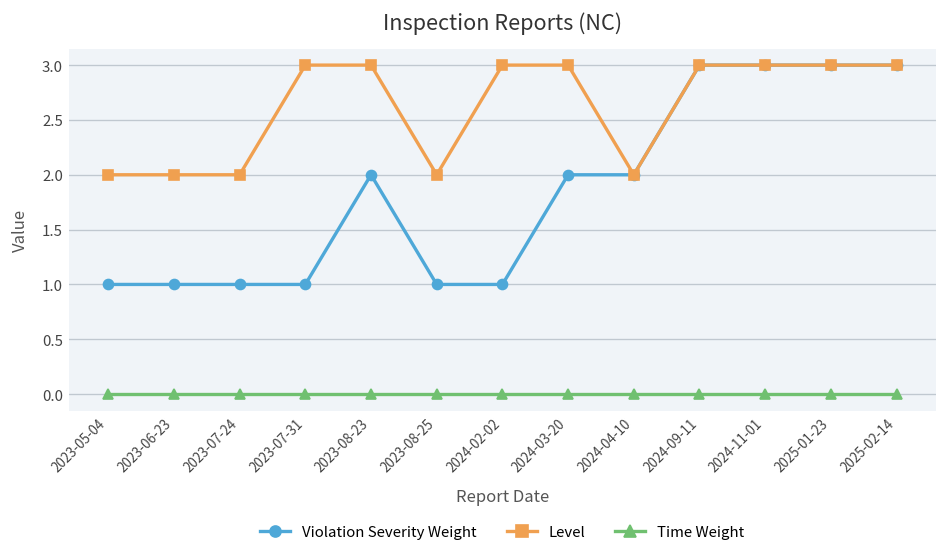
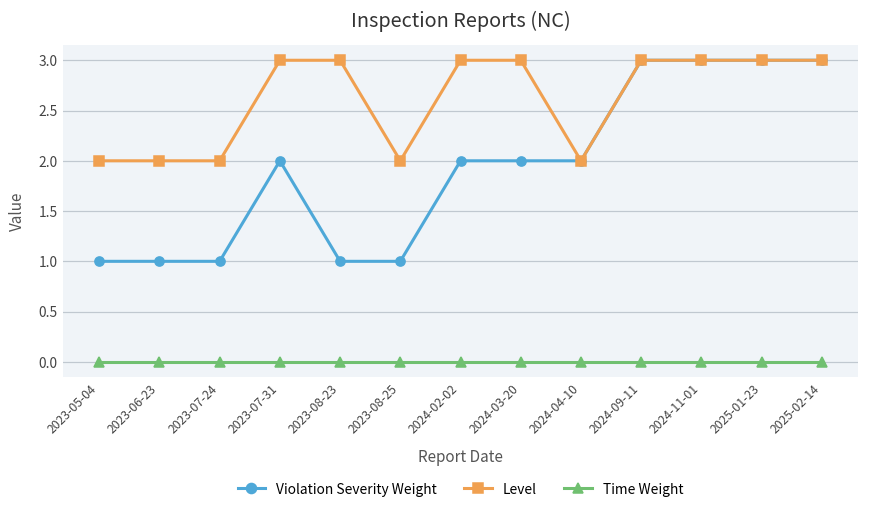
  {
    "Violation Severity Weight": {
      "2023-05-04": 1,
      "2023-06-23": 1,
      "2023-07-24": 1,
-     "2023-07-31": 1,
-     "2023-08-23": 2,
+     "2023-07-31": 2,
+     "2023-08-23": 1,
      "2023-08-25": 1,
-     "2024-02-02": 1,
+     "2024-02-02": 2,
      "2024-03-20": 2
    },
    "Level": {
      "2023-05-04": 2,
      "2023-06-23": 2,
      "2023-07-24": 2,
      "2023-07-31": 3,
      "2023-08-23": 3,
      "2023-08-25": 2,
      "2024-02-02": 3,
      "2024-03-20": 3
    },
    "Time Weight": {
      "2023-05-04": 0,
      "2023-06-23": 0,
      "2023-07-24": 0,
      "2023-07-31": 0,
      "2023-08-23": 0,
      "2023-08-25": 0,
      "2024-02-02": 0,
      "2024-03-20": 0,
      "2024-04-10": 0,
      "2024-09-11": 0,
      "2024-11-01": 0,
      "2025-01-23": 0,
      "2025-02-14": 0
    }
  }
